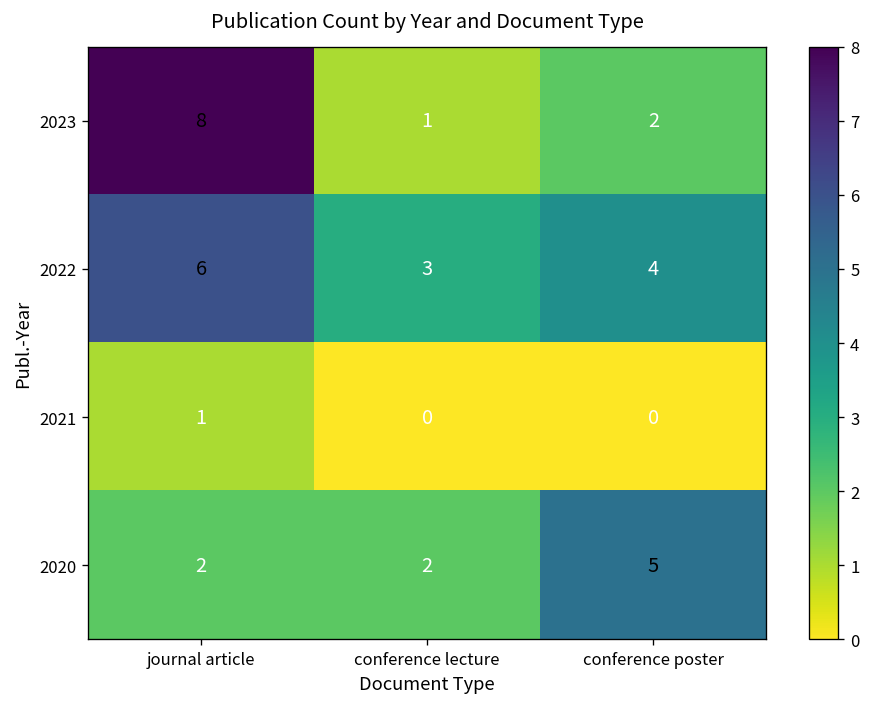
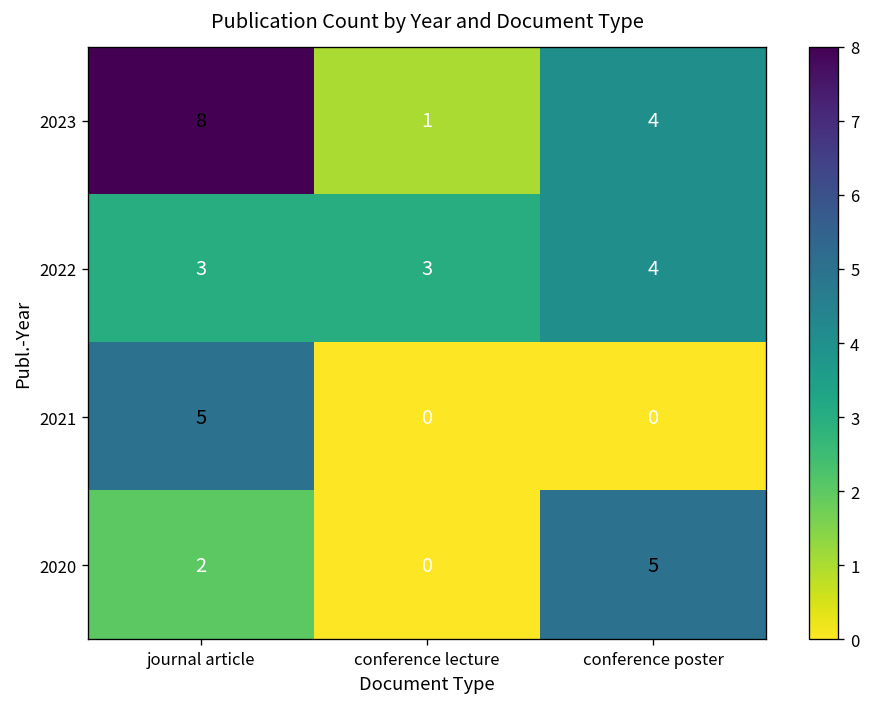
  {
    "2023": {
      "journal article": 8,
      "conference lecture": 1,
-     "conference poster": 2
+     "conference poster": 4
    },
    "2022": {
-     "journal article": 6,
+     "journal article": 3,
      "conference lecture": 3,
      "conference poster": 4
    },
    "2021": {
-     "journal article": 1,
+     "journal article": 5,
      "conference lecture": 0,
      "conference poster": 0
    },
    "2020": {
      "journal article": 2,
-     "conference lecture": 2,
+     "conference lecture": 0,
      "conference poster": 5
    }
  }
